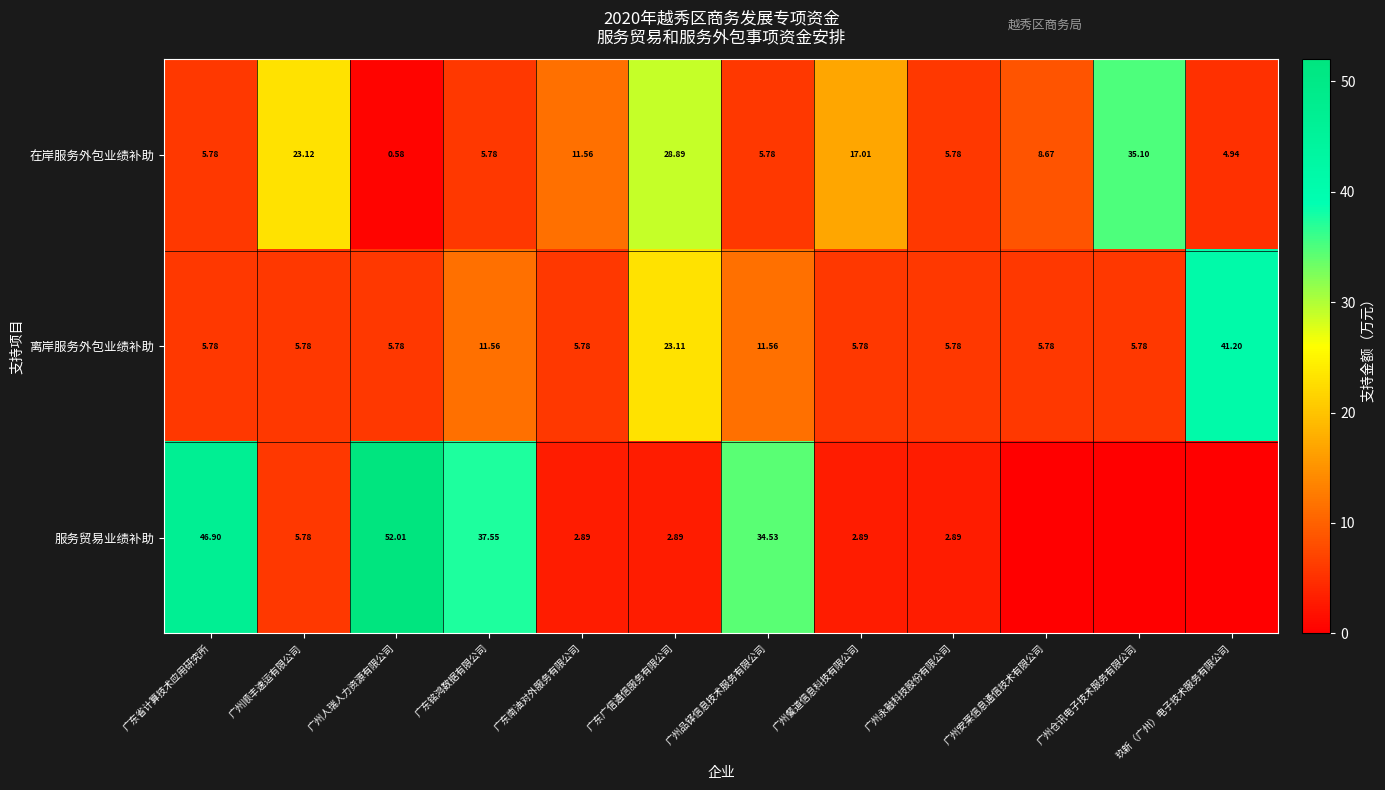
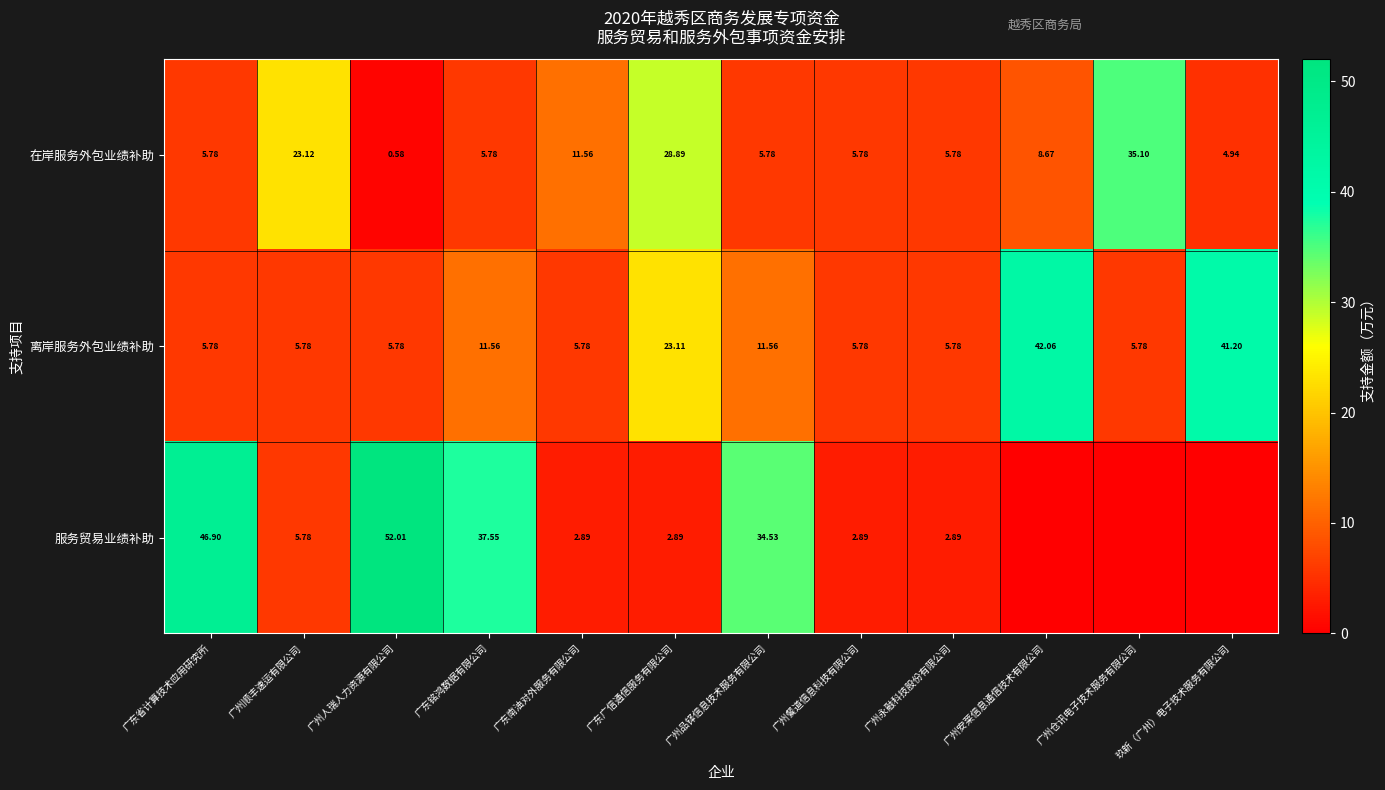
  {
    "在岸服务外包业绩补助": {
      "广东省计算技术应用研究所": 5.78,
      "广州顺丰速运有限公司": 23.12,
      "广州人瑞人力资源有限公司": 0.58,
      "广东铭鸿数据有限公司": 5.78,
      "广东南油对外服务有限公司": 11.56,
      "广东广信通信服务有限公司": 28.89,
      "广州品铎信息技术服务有限公司": 5.78,
-     "广州餐道信息科技有限公司": 17.01,
+     "广州餐道信息科技有限公司": 5.78,
      "广州永融科技股份有限公司": 5.78,
      "广州安莱信息通信技术有限公司": 8.67,
      "广州仓讯电子技术服务有限公司": 35.10,
      "玖新（广州）电子技术服务有限公司": 4.94
    },
    "离岸服务外包业绩补助": {
      "广东省计算技术应用研究所": 5.78,
      "广州顺丰速运有限公司": 5.78,
      "广州人瑞人力资源有限公司": 5.78,
      "广东铭鸿数据有限公司": 11.56,
      "广东南油对外服务有限公司": 5.78,
      "广东广信通信服务有限公司": 23.11,
      "广州品铎信息技术服务有限公司": 11.56,
      "广州餐道信息科技有限公司": 5.78,
      "广州永融科技股份有限公司": 5.78,
-     "广州安莱信息通信技术有限公司": 5.78,
+     "广州安莱信息通信技术有限公司": 42.06,
      "广州仓讯电子技术服务有限公司": 5.78,
      "玖新（广州）电子技术服务有限公司": 41.20
    },
    "服务贸易业绩补助": {
      "广东省计算技术应用研究所": 46.90,
      "广州顺丰速运有限公司": 5.78,
      "广州人瑞人力资源有限公司": 52.01,
      "广东铭鸿数据有限公司": 37.55,
      "广东南油对外服务有限公司": 2.89,
      "广东广信通信服务有限公司": 2.89,
      "广州品铎信息技术服务有限公司": 34.53,
      "广州餐道信息科技有限公司": 2.89,
      "广州永融科技股份有限公司": 2.89
    }
  }
